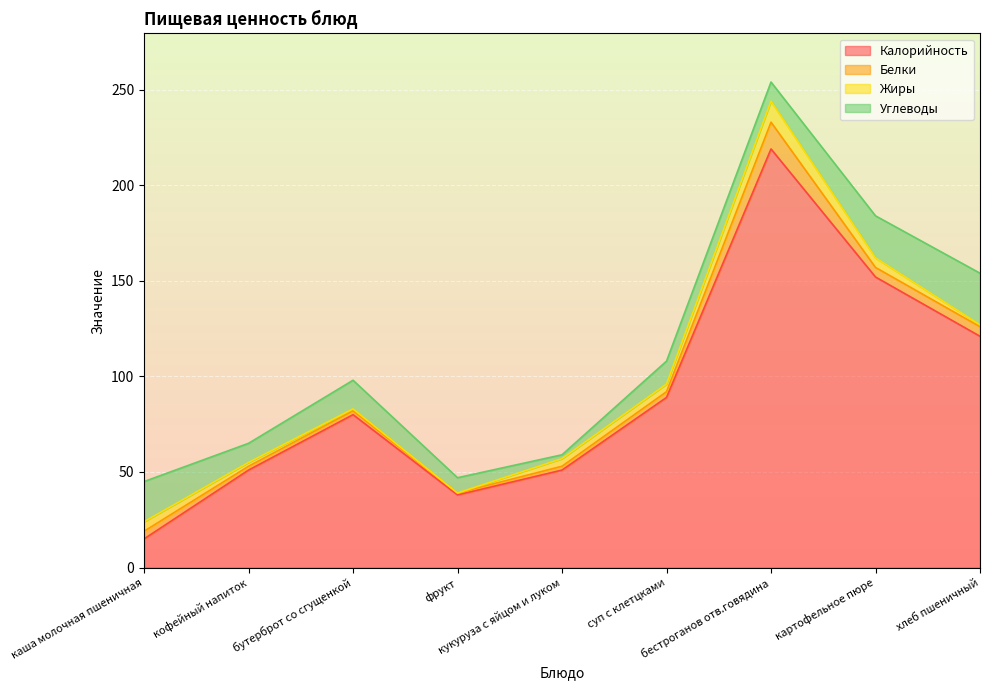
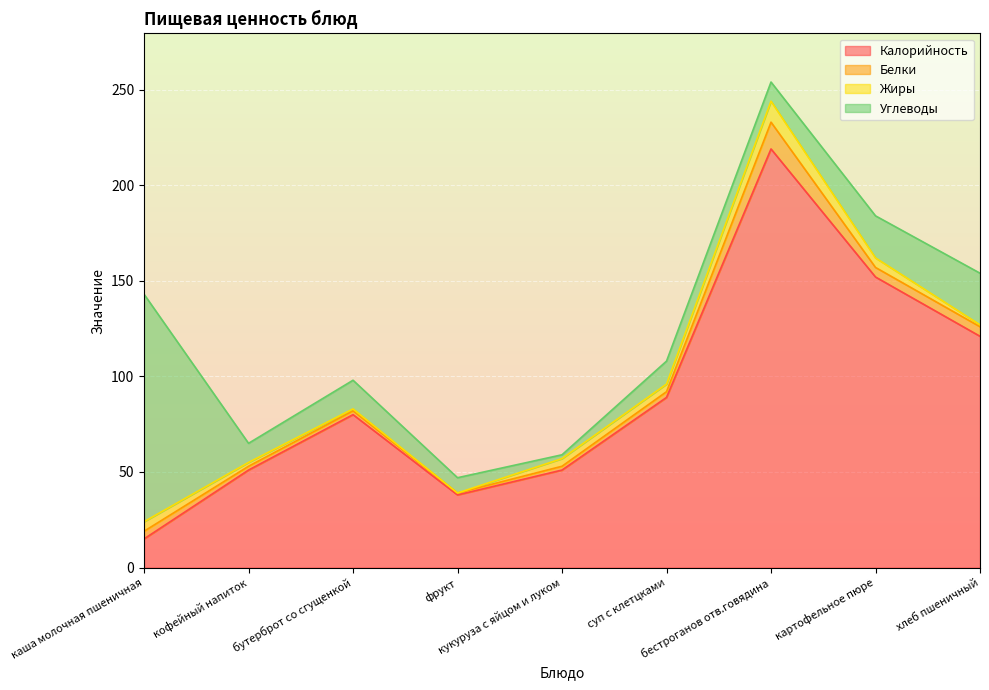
  {
    "Калорийность": {
      "каша молочная пшеничная": 15,
      "кофейный напиток": 51,
      "бутерброт со сгущенкой": 80,
      "кукуруза с яйцом и луком": 51,
      "суп с клетцками": 89,
      "бестроганов отв.говядина": 219,
      "картофельное пюре": 152,
      "хлеб пшеничный": 121
    },
    "Углеводы": {
-     "каша молочная пшеничная": 21,
+     "каша молочная пшеничная": 119,
      "кофейный напиток": 10,
      "бутерброт со сгущенкой": 15,
      "фрукт": 8,
      "кукуруза с яйцом и луком": 2,
      "суп с клетцками": 12,
      "бестроганов отв.говядина": 10,
      "картофельное пюре": 22,
      "хлеб пшеничный": 27
    }
  }
